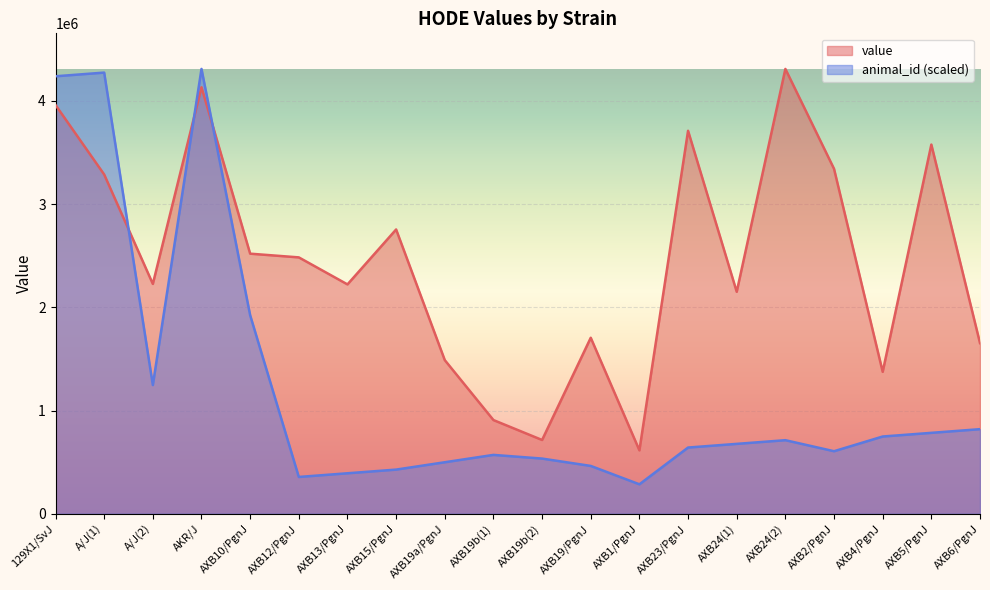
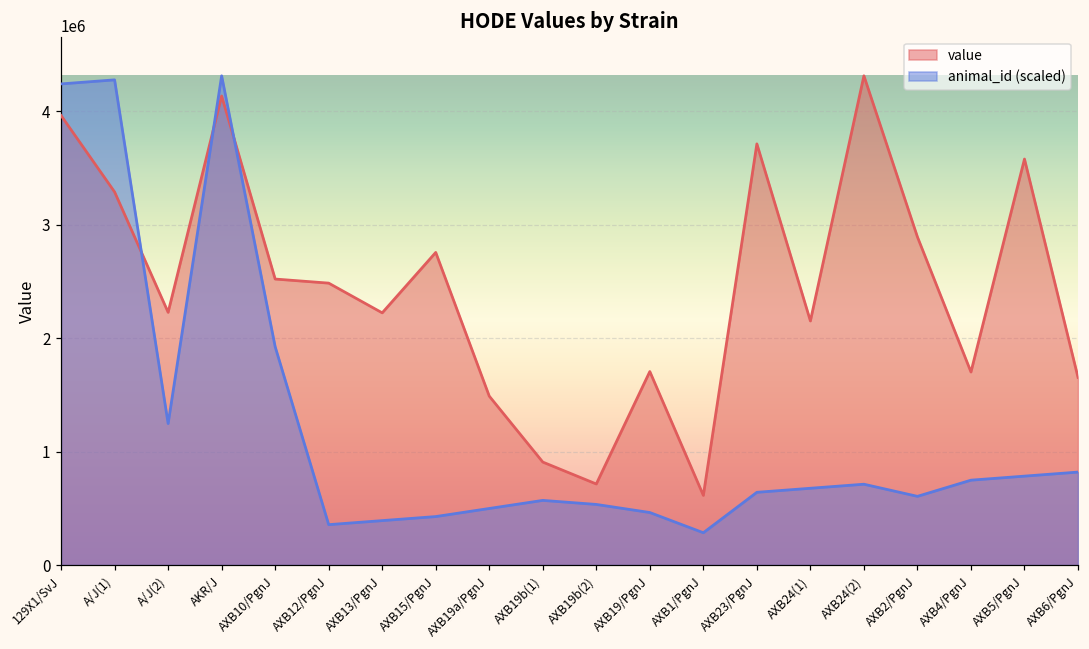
  {
    "value": {
      "129X1/SvJ": 3960000,
      "A/J(1)": 3290000,
      "A/J(2)": 2230000,
      "AKR/J": 4130000,
      "AXB10/PgnJ": 2520000,
      "AXB12/PgnJ": 2480000,
      "AXB13/PgnJ": 2220000,
      "AXB15/PgnJ": 2750000,
      "AXB19a/PgnJ": 1490000,
      "AXB19b(1)": 910000,
      "AXB19b(2)": 710000,
      "AXB19/PgnJ": 1710000,
      "AXB1/PgnJ": 610000,
      "AXB23/PgnJ": 3710000,
      "AXB24(1)": 2150000,
      "AXB24(2)": 4310000,
-     "AXB2/PgnJ": 3340000,
-     "AXB4/PgnJ": 1370000,
+     "AXB2/PgnJ": 2890000,
+     "AXB4/PgnJ": 1700000,
      "AXB5/PgnJ": 3580000,
      "AXB6/PgnJ": 1650000
    },
    "animal_id (scaled)": {
      "129X1/SvJ": 4240000,
      "A/J(1)": 4270000,
      "A/J(2)": 1250000,
      "AKR/J": 4310000,
      "AXB10/PgnJ": 1920000,
      "AXB12/PgnJ": 360000,
      "AXB13/PgnJ": 390000,
      "AXB15/PgnJ": 430000,
      "AXB19a/PgnJ": 500000,
      "AXB19b(1)": 570000,
      "AXB19b(2)": 530000,
      "AXB19/PgnJ": 460000,
      "AXB1/PgnJ": 280000,
      "AXB23/PgnJ": 640000,
      "AXB24(1)": 680000,
      "AXB24(2)": 710000,
      "AXB2/PgnJ": 610000,
      "AXB4/PgnJ": 750000,
      "AXB5/PgnJ": 780000,
      "AXB6/PgnJ": 820000
    }
  }
